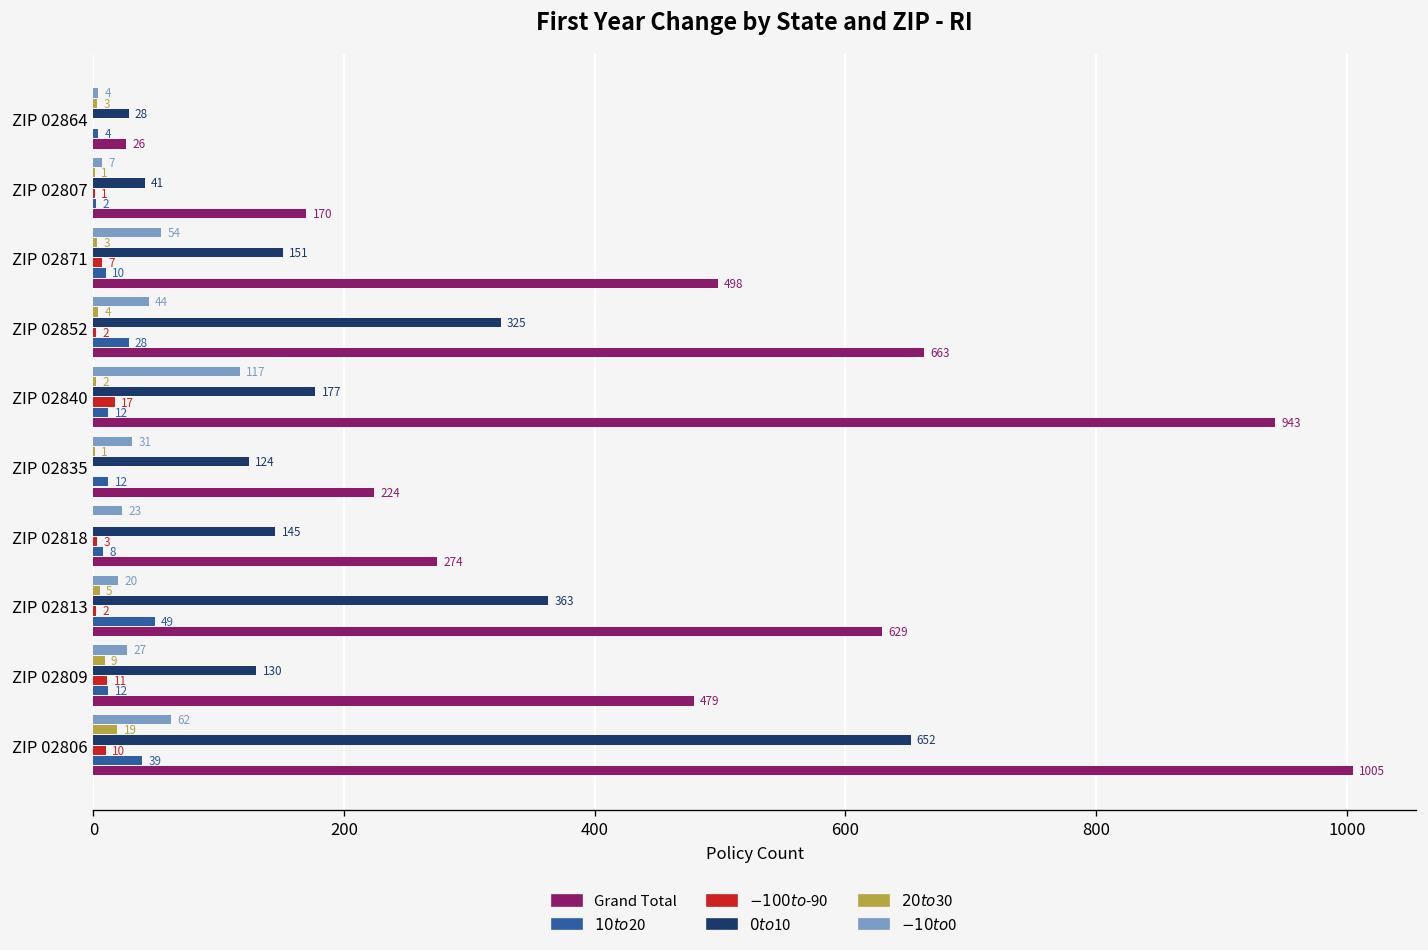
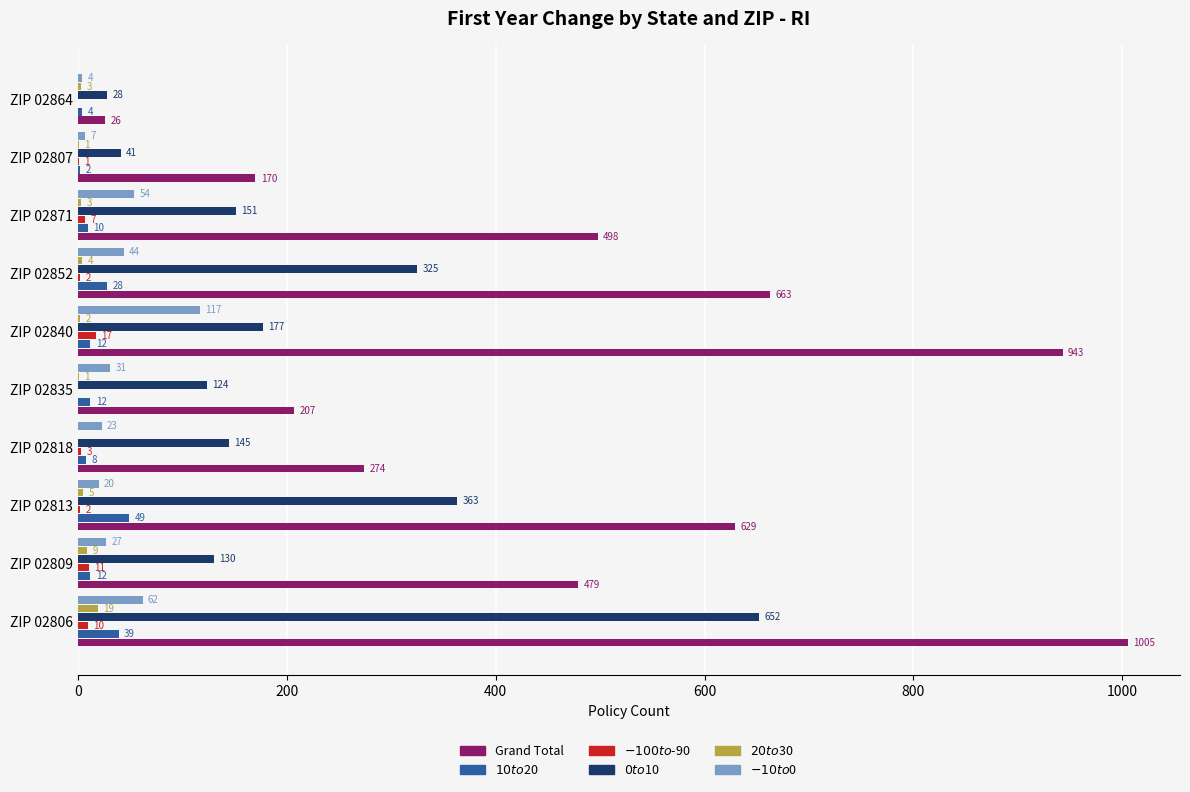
  {
    "Grand Total": {
      "ZIP 02864": 26,
      "ZIP 02807": 170,
      "ZIP 02871": 498,
      "ZIP 02852": 663,
      "ZIP 02840": 943,
-     "ZIP 02835": 224,
+     "ZIP 02835": 207,
      "ZIP 02818": 274,
      "ZIP 02813": 629,
      "ZIP 02809": 479,
      "ZIP 02806": 1005
    }
  }
